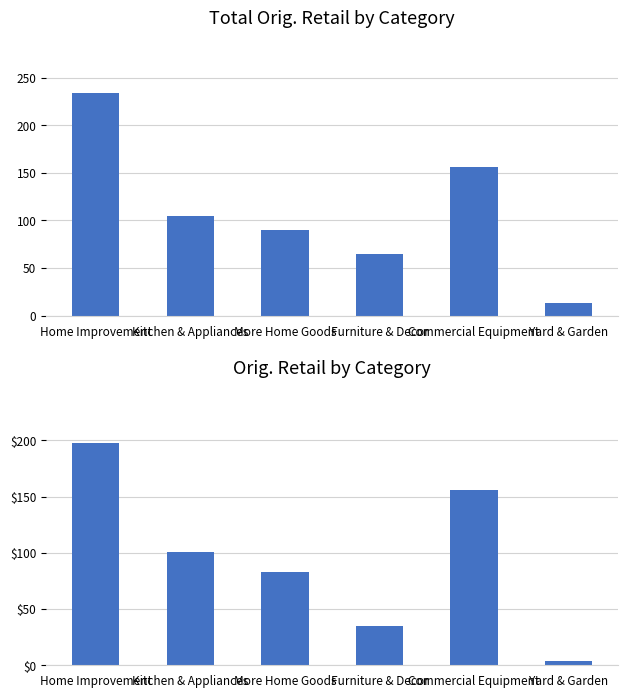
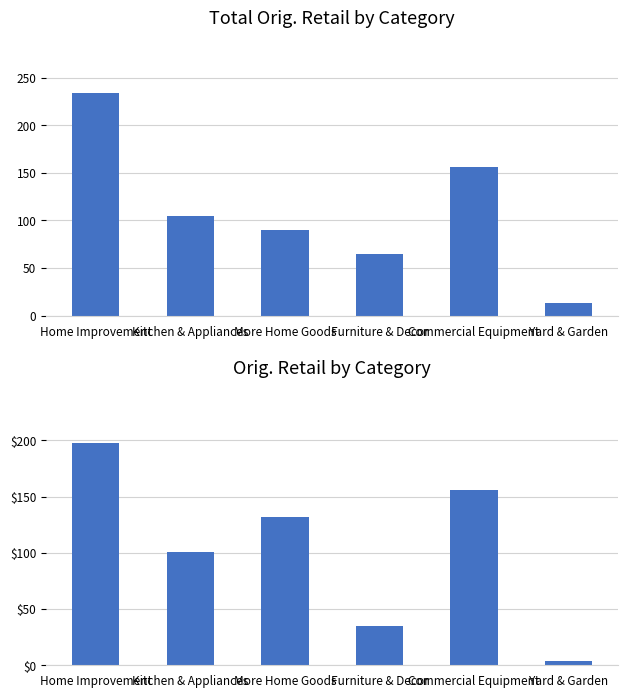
  {
    "Total Orig. Retail by Category": {
      "More Home Goods": "90",
      "Yard & Garden": "10"
    },
    "Orig. Retail by Category": {
-     "More Home Goods": "$83",
+     "More Home Goods": "$132",
      "Yard & Garden": "$4"
    }
  }
